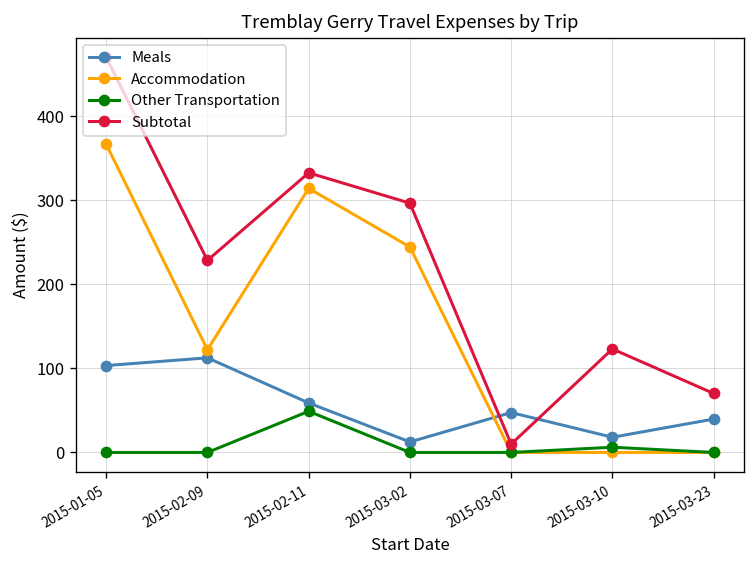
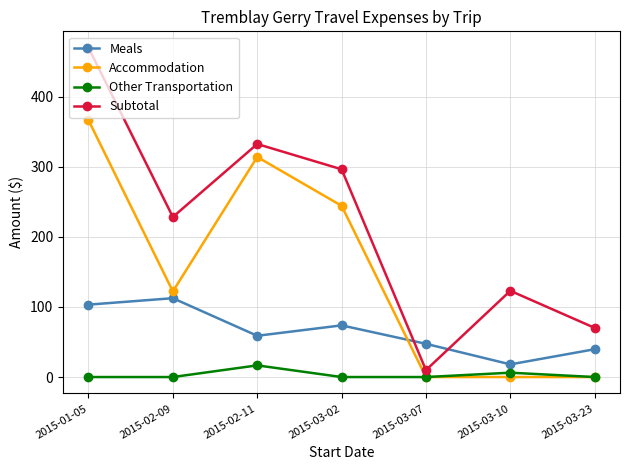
  {
    "Meals": {
      "2015-01-05": 100,
      "2015-02-09": 110,
      "2015-02-11": 60,
-     "2015-03-02": 10,
+     "2015-03-02": 70,
      "2015-03-07": 50,
      "2015-03-10": 20,
      "2015-03-23": 40
    },
    "Accommodation": {
      "2015-01-05": 370,
      "2015-02-09": 120,
      "2015-02-11": 310,
      "2015-03-02": 240,
      "2015-03-10": 0
    },
    "Other Transportation": {
      "2015-01-05": 0,
      "2015-02-09": 0,
-     "2015-02-11": 50,
+     "2015-02-11": 20,
      "2015-03-02": 0,
      "2015-03-10": 10
    },
    "Subtotal": {
      "2015-02-09": 230,
      "2015-02-11": 330,
      "2015-03-02": 300,
      "2015-03-07": 10,
      "2015-03-10": 120,
      "2015-03-23": 70
    }
  }
